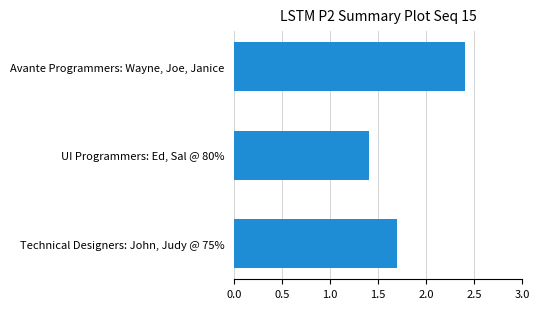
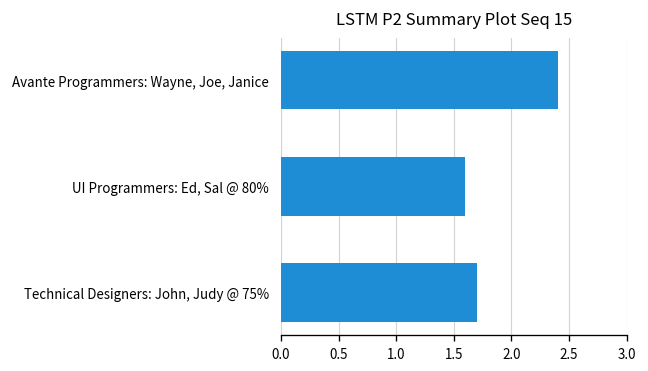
  {
    "Avante Programmers: Wayne, Joe, Janice": 2.4,
-   "UI Programmers: Ed, Sal @ 80%": 1.4,
+   "UI Programmers: Ed, Sal @ 80%": 1.6,
    "Technical Designers: John, Judy @ 75%": 1.7
  }
